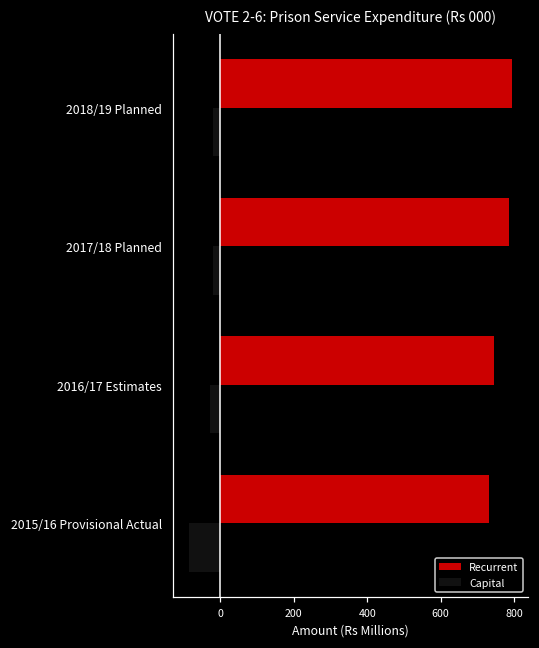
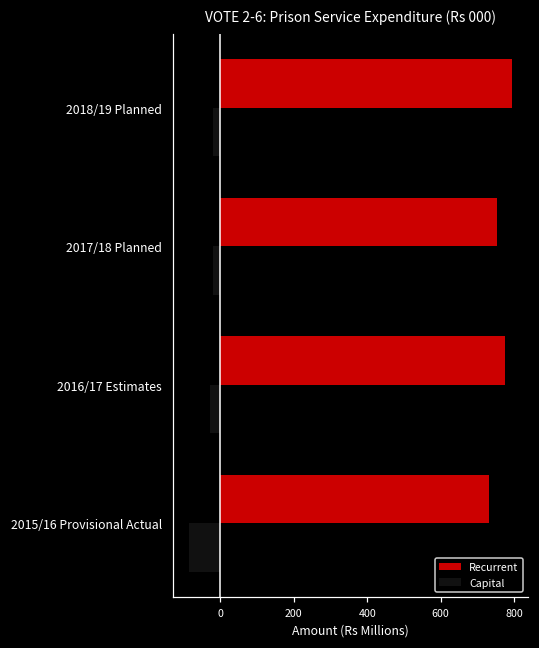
  {
    "Recurrent": {
      "2018/19 Planned": 790,
-     "2017/18 Planned": 790,
-     "2016/17 Estimates": 740,
+     "2017/18 Planned": 750,
+     "2016/17 Estimates": 780,
      "2015/16 Provisional Actual": 730
    },
    "Capital": {
      "2018/19 Planned": -20,
      "2017/18 Planned": -20,
      "2016/17 Estimates": -30,
      "2015/16 Provisional Actual": -90
    }
  }
